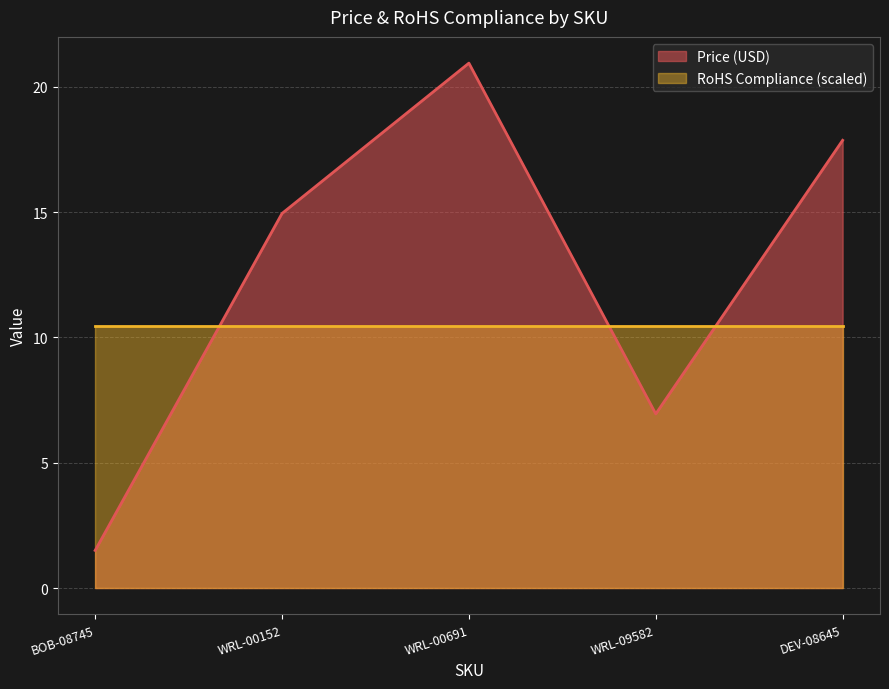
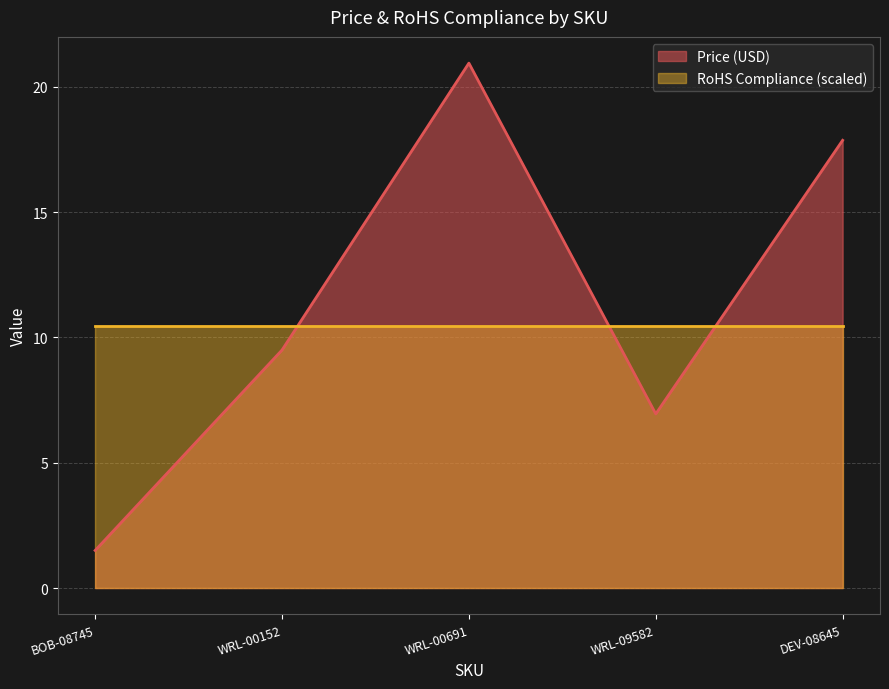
  {
    "Price (USD)": {
      "BOB-08745": 1.5,
-     "WRL-00152": 15.0,
+     "WRL-00152": 9.5,
      "WRL-00691": 21.0,
      "WRL-09582": 7.0,
      "DEV-08645": 17.9
    },
    "RoHS Compliance (scaled)": {
      "BOB-08745": 10.5,
      "WRL-00152": 10.5,
      "WRL-00691": 10.5,
      "WRL-09582": 10.5,
      "DEV-08645": 10.5
    }
  }
